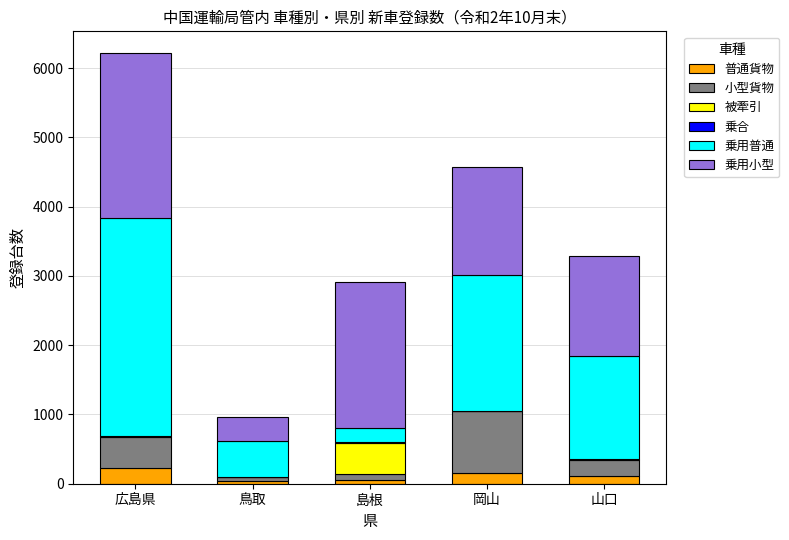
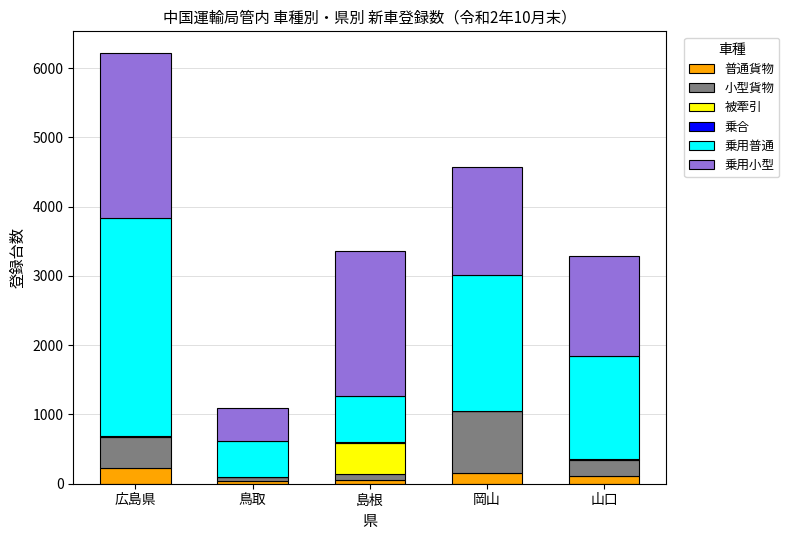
  {
    "普通貨物": {
      "広島県": 200,
      "鳥取": 0,
      "島根": 100,
      "岡山": 200,
      "山口": 100
    },
    "小型貨物": {
      "広島県": 500,
      "鳥取": 100,
      "島根": 100,
      "岡山": 900,
      "山口": 200
    },
    "被牽引": {
      "島根": 500
    },
    "乗合": {
      "鳥取": 0
    },
    "乗用普通": {
      "広島県": 3200,
      "鳥取": 500,
-     "島根": 200,
+     "島根": 700,
      "岡山": 2000,
      "山口": 1500
    },
    "乗用小型": {
      "広島県": 2400,
-     "鳥取": 300,
+     "鳥取": 500,
      "島根": 2100,
      "岡山": 1600,
      "山口": 1400
    }
  }
